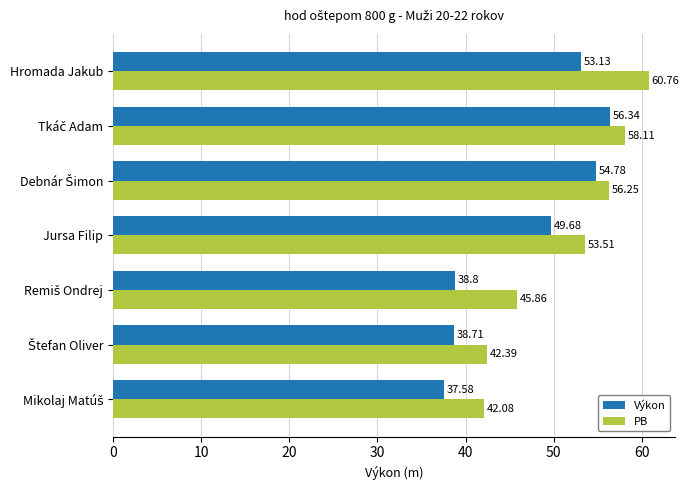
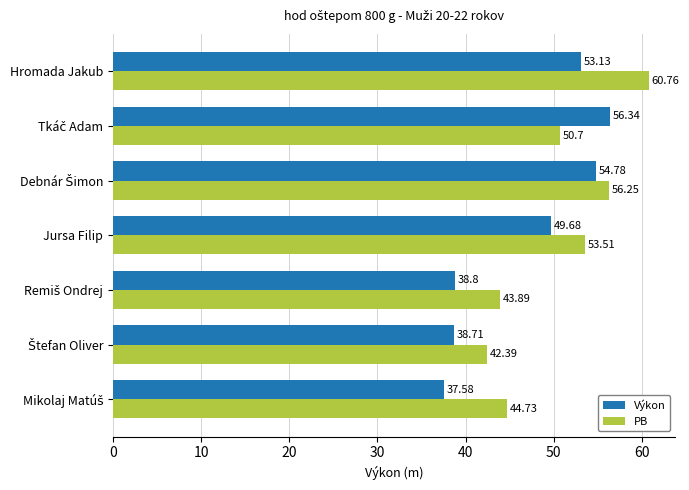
  {
    "Výkon": {
      "Hromada Jakub": 53.13,
      "Tkáč Adam": 56.34,
      "Debnár Šimon": 54.78,
      "Jursa Filip": 49.68,
      "Remiš Ondrej": 38.8,
      "Štefan Oliver": 38.71,
      "Mikolaj Matúš": 37.58
    },
    "PB": {
      "Hromada Jakub": 60.76,
-     "Tkáč Adam": 58.11,
+     "Tkáč Adam": 50.7,
      "Debnár Šimon": 56.25,
      "Jursa Filip": 53.51,
-     "Remiš Ondrej": 45.86,
+     "Remiš Ondrej": 43.89,
      "Štefan Oliver": 42.39,
-     "Mikolaj Matúš": 42.08
+     "Mikolaj Matúš": 44.73
    }
  }
